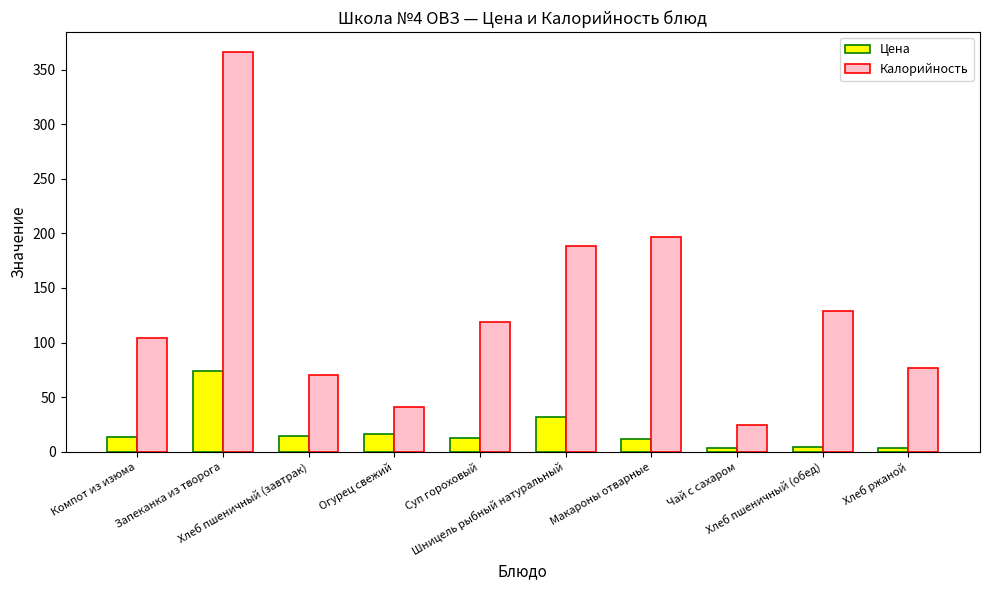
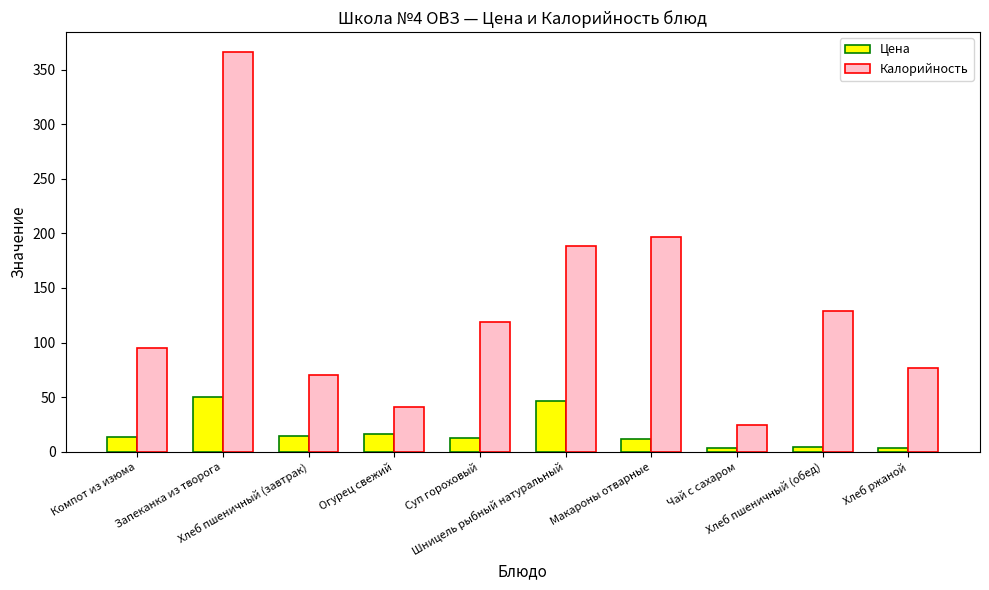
  {
    "Цена": {
      "Компот из изюма": 13,
-     "Запеканка из творога": 74,
+     "Запеканка из творога": 50,
      "Хлеб пшеничный (завтрак)": 15,
      "Огурец свежий": 16,
      "Суп гороховый": 12,
-     "Шницель рыбный натуральный": 32,
+     "Шницель рыбный натуральный": 47,
      "Макароны отварные": 11,
      "Чай с сахаром": 3,
      "Хлеб пшеничный (обед)": 5,
      "Хлеб ржаной": 4
    },
    "Калорийность": {
-     "Компот из изюма": 104,
+     "Компот из изюма": 95,
      "Запеканка из творога": 366,
      "Хлеб пшеничный (завтрак)": 70,
      "Огурец свежий": 41,
      "Суп гороховый": 119,
      "Шницель рыбный натуральный": 188,
      "Макароны отварные": 197,
      "Чай с сахаром": 24,
      "Хлеб пшеничный (обед)": 129,
      "Хлеб ржаной": 77
    }
  }
